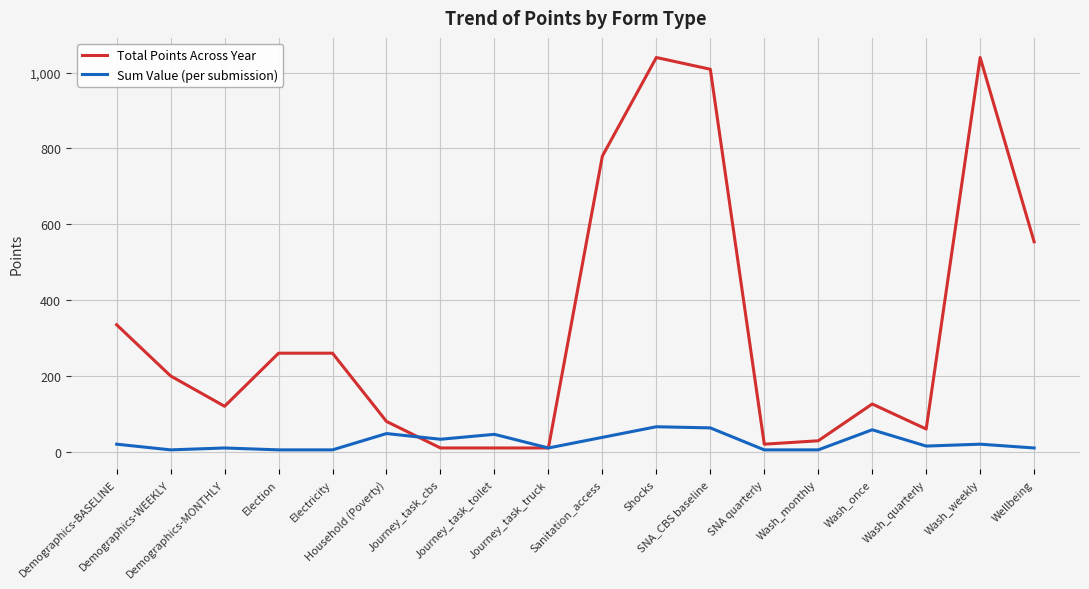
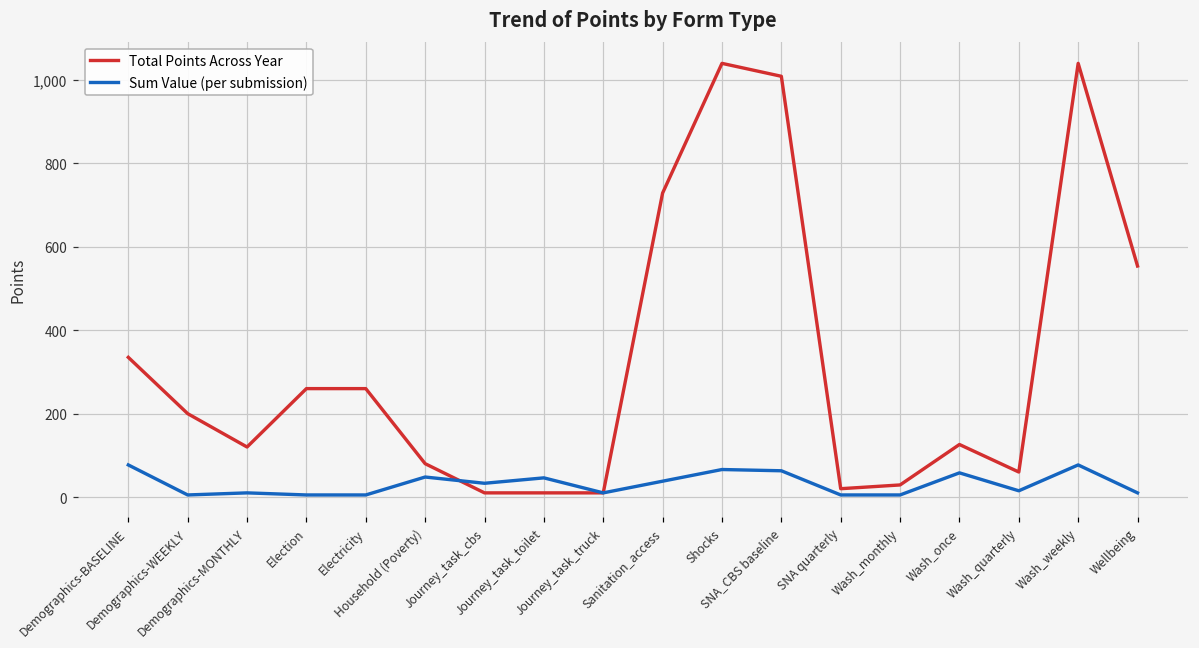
  {
    "Total Points Across Year": {
      "Demographics-BASELINE": "340",
      "Demographics-WEEKLY": "200",
      "Demographics-MONTHLY": "120",
      "Election": "260",
      "Electricity": "260",
      "Household (Poverty)": "80",
      "Journey_task_cbs": "10",
      "Journey_task_toilet": "10",
-     "Sanitation_access": "780",
+     "Sanitation_access": "730",
      "Shocks": "1,040",
      "SNA_CBS baseline": "1,010",
      "SNA quarterly": "20",
      "Wash_monthly": "30",
      "Wash_once": "130",
      "Wash_quarterly": "60",
      "Wash_weekly": "1,040",
      "Wellbeing": "550"
    },
    "Sum Value (per submission)": {
-     "Demographics-BASELINE": "20",
+     "Demographics-BASELINE": "80",
      "Demographics-WEEKLY": "10",
      "Demographics-MONTHLY": "10",
      "Election": "10",
      "Electricity": "10",
      "Household (Poverty)": "50",
      "Journey_task_cbs": "30",
      "Journey_task_toilet": "50",
      "Sanitation_access": "40",
      "Shocks": "70",
      "SNA_CBS baseline": "60",
      "SNA quarterly": "10",
      "Wash_monthly": "10",
      "Wash_once": "60",
      "Wash_quarterly": "20",
-     "Wash_weekly": "20",
+     "Wash_weekly": "80",
      "Wellbeing": "10"
    }
  }
